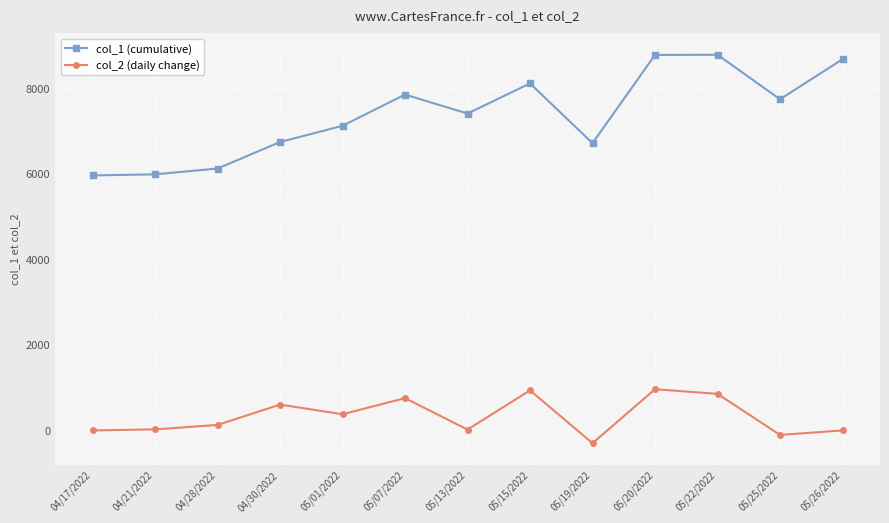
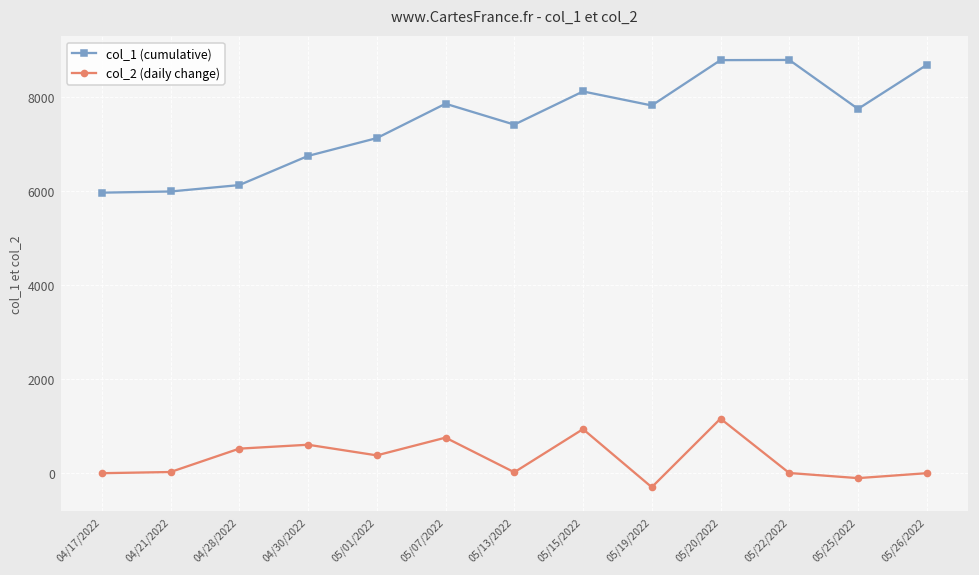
  {
    "col_1 (cumulative)": {
      "04/17/2022": 6000,
      "04/21/2022": 6000,
      "04/28/2022": 6100,
      "04/30/2022": 6700,
      "05/01/2022": 7100,
      "05/07/2022": 7900,
      "05/13/2022": 7400,
      "05/15/2022": 8100,
-     "05/19/2022": 6700,
+     "05/19/2022": 7800,
      "05/20/2022": 8800,
      "05/22/2022": 8800,
      "05/25/2022": 7700,
      "05/26/2022": 8700
    },
    "col_2 (daily change)": {
      "04/17/2022": 0,
      "04/21/2022": 0,
-     "04/28/2022": 100,
+     "04/28/2022": 500,
      "04/30/2022": 600,
      "05/01/2022": 400,
      "05/07/2022": 800,
      "05/13/2022": 0,
      "05/15/2022": 900,
      "05/19/2022": -300,
-     "05/20/2022": 1000,
-     "05/22/2022": 900,
+     "05/20/2022": 1200,
+     "05/22/2022": 0,
      "05/25/2022": -100,
      "05/26/2022": 0
    }
  }
